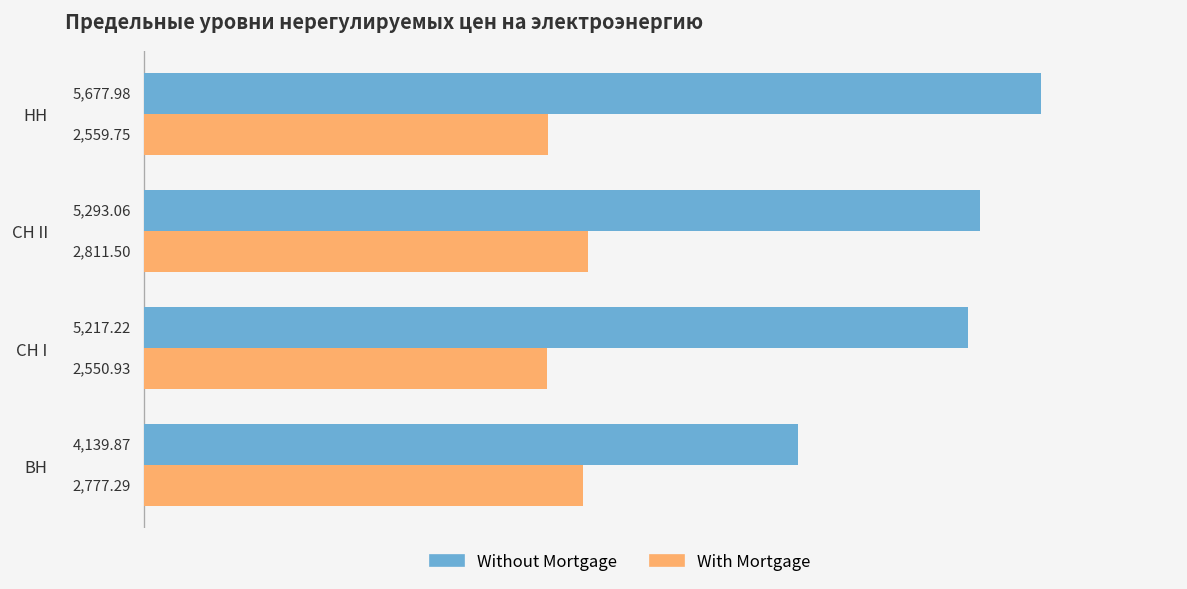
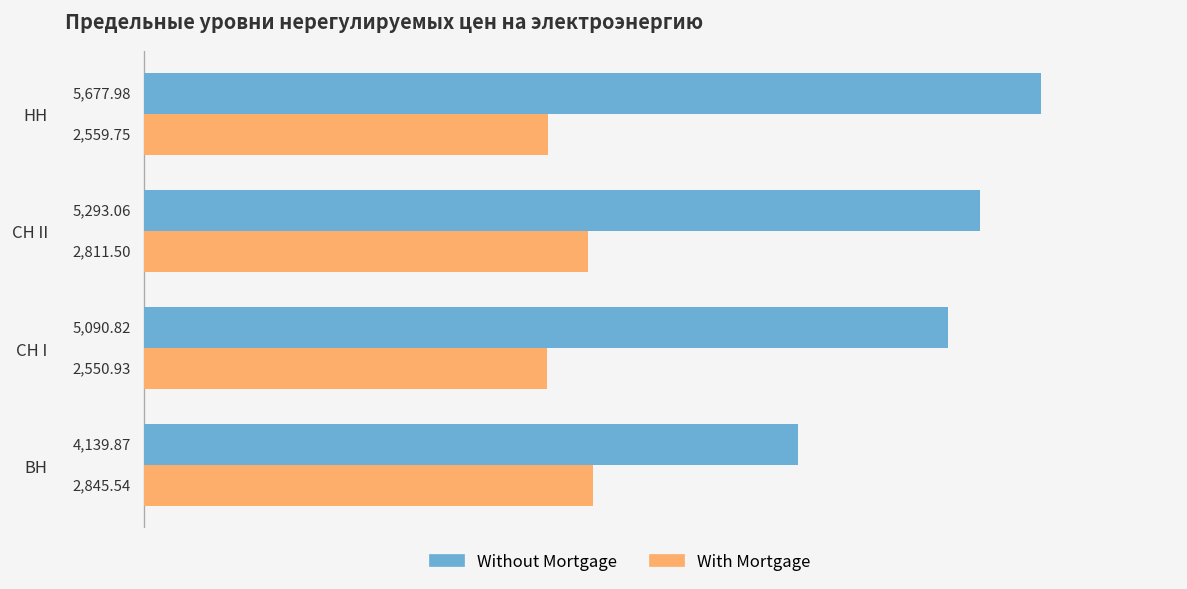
  {
    "Without Mortgage": {
-     "СН I": "5,217.22"
+     "СН I": "5,090.82"
    },
    "With Mortgage": {
-     "ВН": "2,777.29"
+     "ВН": "2,845.54"
    }
  }
